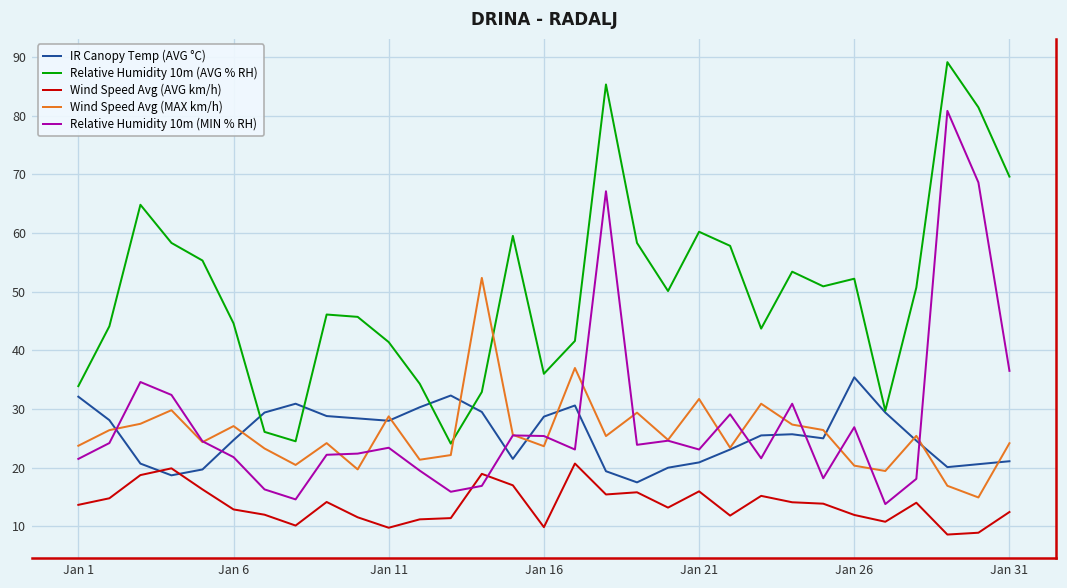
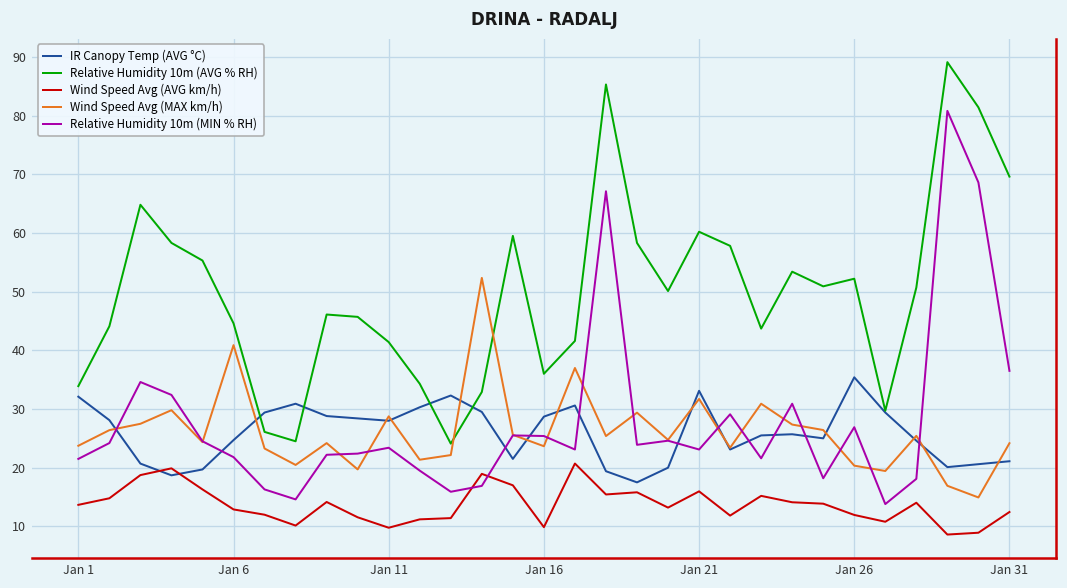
  {
    "IR Canopy Temp (AVG °C)": {
      "Jan 1": 32,
      "Jan 6": 25,
      "Jan 11": 28,
      "Jan 16": 29,
-     "Jan 21": 21,
+     "Jan 21": 33,
      "Jan 26": 35,
      "Jan 31": 21
    },
    "Relative Humidity 10m (AVG % RH)": {
      "Jan 1": 34,
      "Jan 6": 45,
      "Jan 11": 41,
      "Jan 16": 36,
      "Jan 21": 60,
      "Jan 26": 52,
      "Jan 31": 70
    },
    "Wind Speed Avg (AVG km/h)": {
      "Jan 1": 14,
      "Jan 6": 13,
      "Jan 11": 10,
      "Jan 16": 10,
      "Jan 21": 16,
      "Jan 26": 12,
      "Jan 31": 12
    },
    "Wind Speed Avg (MAX km/h)": {
      "Jan 1": 24,
-     "Jan 6": 27,
+     "Jan 6": 41,
      "Jan 11": 29,
      "Jan 16": 24,
      "Jan 21": 32,
      "Jan 26": 20,
      "Jan 31": 24
    },
    "Relative Humidity 10m (MIN % RH)": {
      "Jan 1": 22,
      "Jan 6": 22,
      "Jan 11": 23,
      "Jan 16": 25,
      "Jan 21": 23,
      "Jan 26": 27,
      "Jan 31": 37
    }
  }
